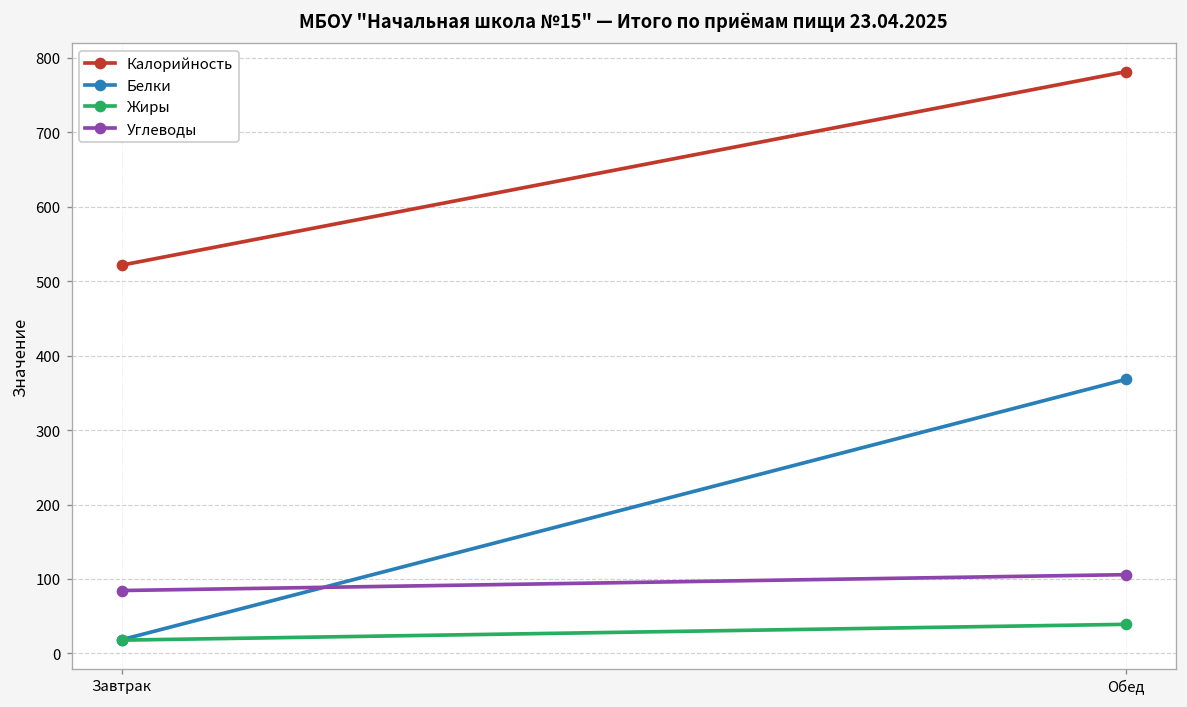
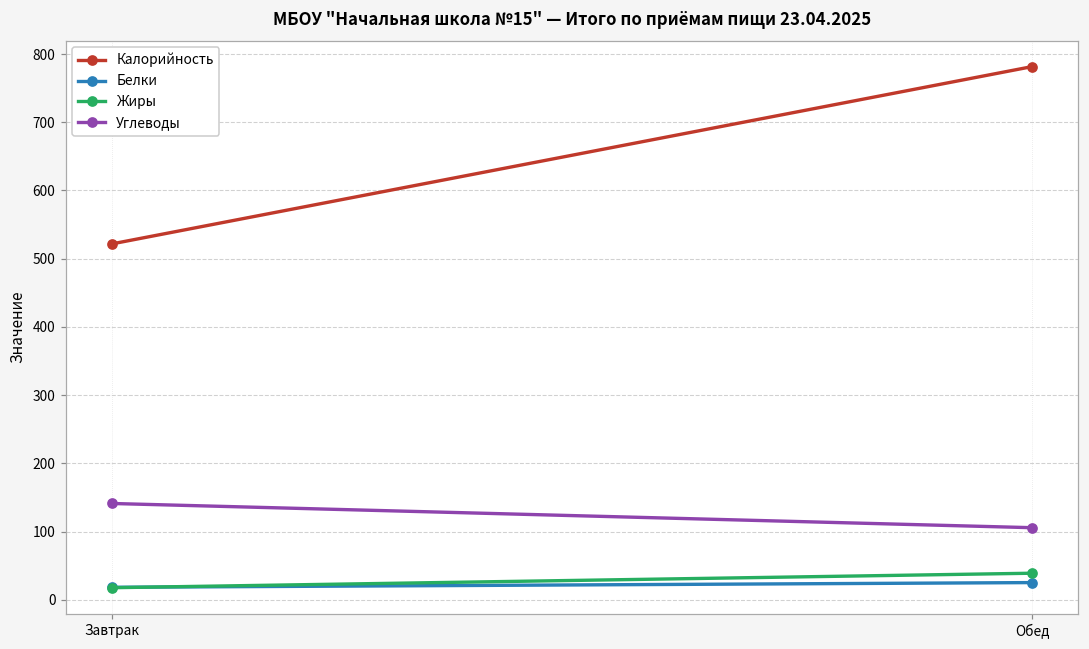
  {
    "Калорийность": {
      "Завтрак": 520,
      "Обед": 780
    },
    "Белки": {
-     "Обед": 370
+     "Обед": 30
    },
    "Жиры": {
      "Обед": 40
    },
    "Углеводы": {
-     "Завтрак": 80,
+     "Завтрак": 140,
      "Обед": 110
    }
  }
